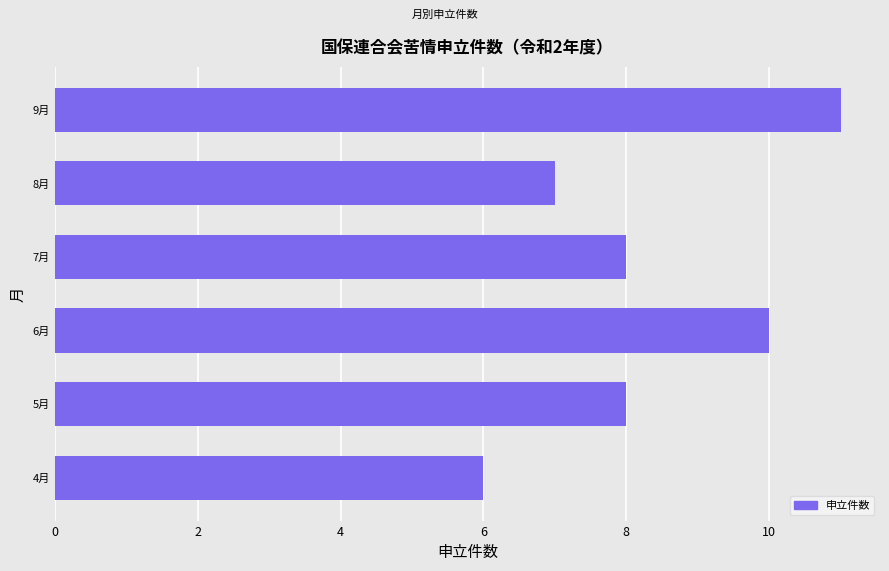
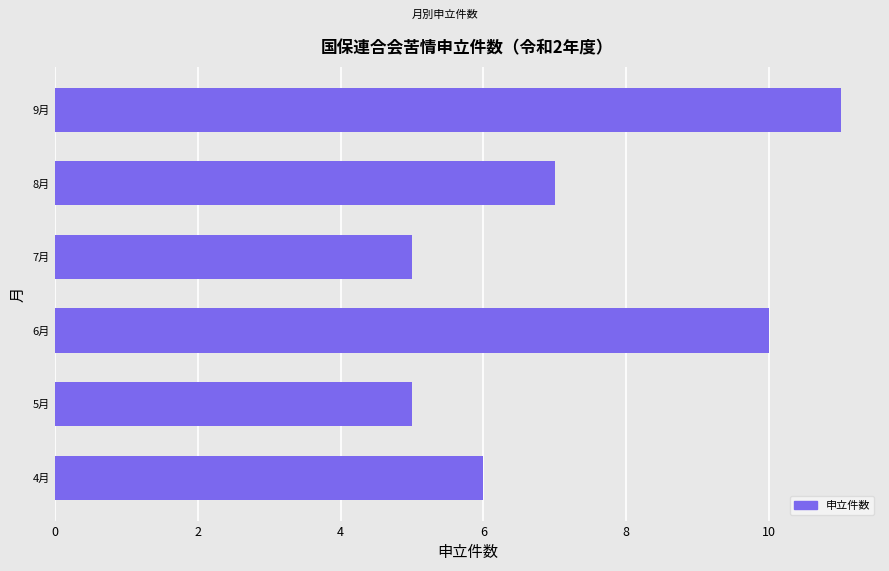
  {
    "9月": 11,
    "8月": 7,
-   "7月": 8,
+   "7月": 5,
    "6月": 10,
-   "5月": 8,
+   "5月": 5,
    "4月": 6
  }
